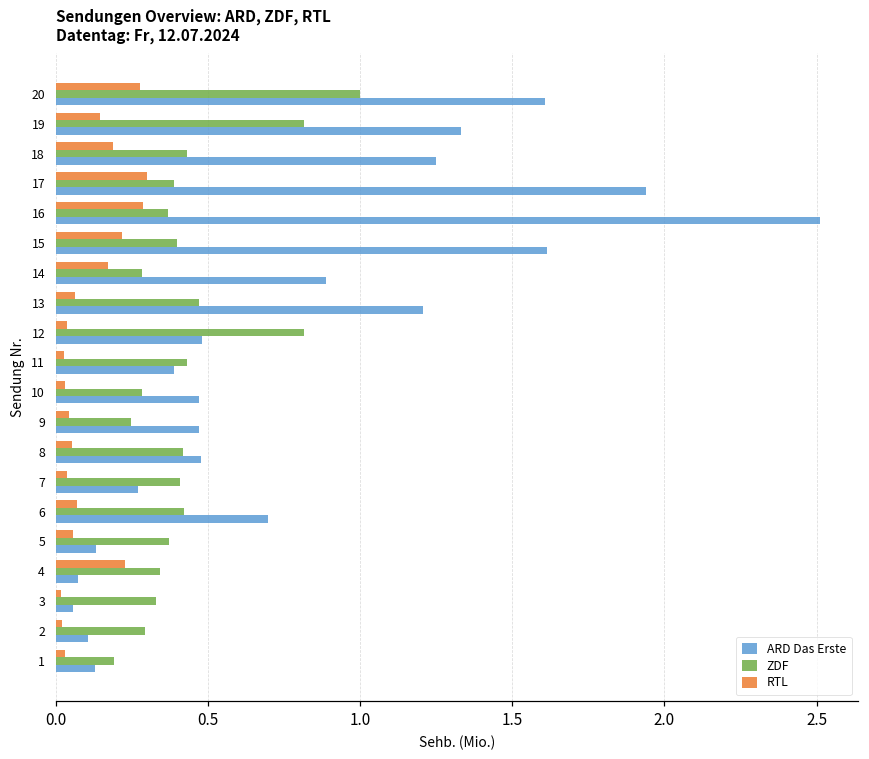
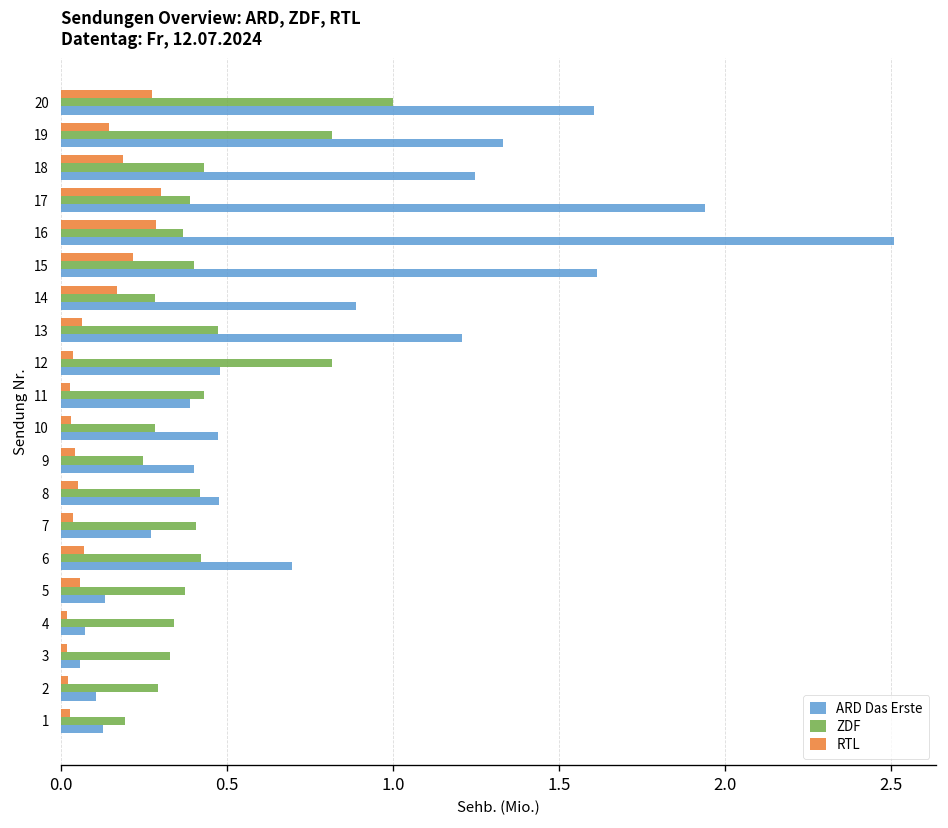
  {
    "ARD Das Erste": {
      "20": 1.61,
      "19": 1.33,
      "18": 1.25,
      "17": 1.94,
      "16": 2.51,
      "15": 1.61,
      "14": 0.89,
      "13": 1.21,
      "12": 0.48,
      "11": 0.39,
      "10": 0.47,
-     "9": 0.47,
+     "9": 0.40,
      "8": 0.48,
      "7": 0.27,
      "6": 0.70,
      "5": 0.13,
      "4": 0.07,
      "3": 0.06,
      "2": 0.11,
      "1": 0.13
    },
    "ZDF": {
      "20": 1.00,
      "19": 0.82,
      "18": 0.43,
      "17": 0.39,
      "16": 0.37,
      "15": 0.40,
      "14": 0.28,
      "13": 0.47,
      "12": 0.82,
      "11": 0.43,
      "10": 0.28,
      "9": 0.25,
      "8": 0.42,
      "7": 0.41,
      "6": 0.42,
      "5": 0.37,
      "4": 0.34,
      "3": 0.33,
      "2": 0.29,
      "1": 0.19
    },
    "RTL": {
      "20": 0.28,
      "19": 0.14,
      "18": 0.19,
      "17": 0.30,
      "16": 0.29,
      "15": 0.22,
      "14": 0.17,
      "13": 0.06,
      "12": 0.04,
      "11": 0.03,
      "10": 0.03,
      "9": 0.04,
      "8": 0.05,
      "7": 0.04,
      "6": 0.07,
      "5": 0.06,
-     "4": 0.23,
+     "4": 0.02,
      "3": 0.02,
      "2": 0.02,
      "1": 0.03
    }
  }
